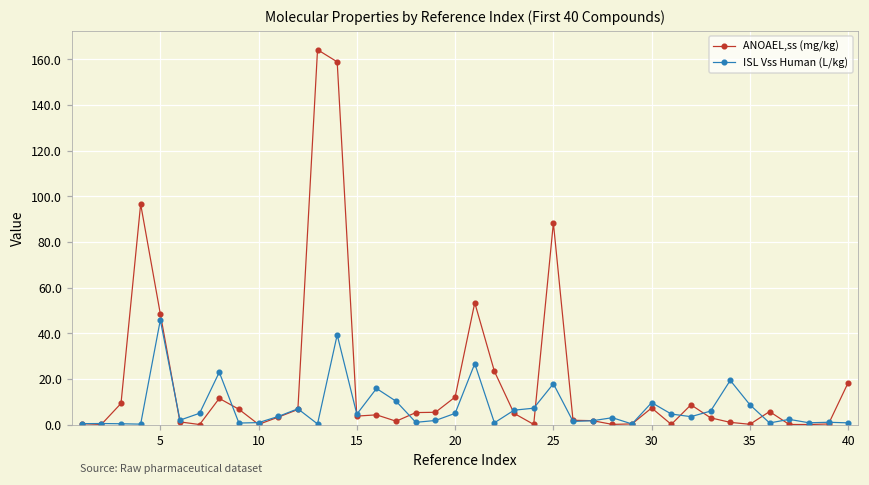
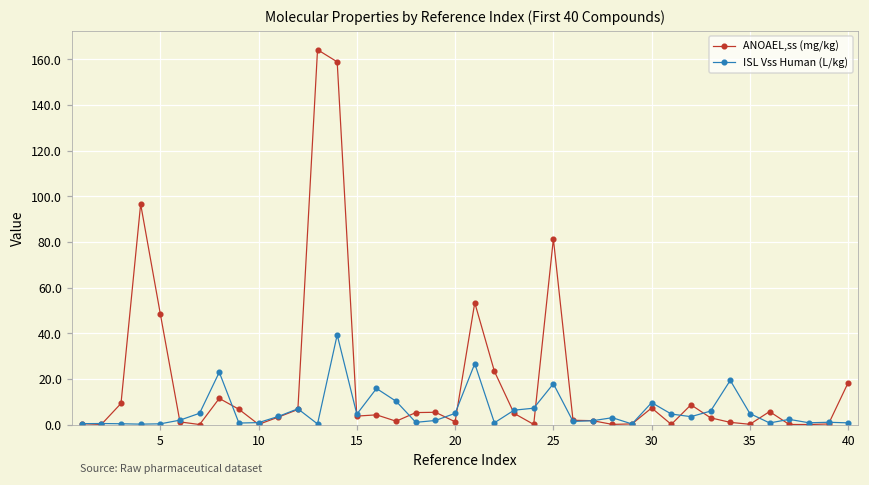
  {
    "ANOAEL,ss (mg/kg)": {
      "5": 48,
-     "20": 12,
-     "25": 88,
+     "20": 1,
+     "25": 81,
      "30": 7,
      "35": 0,
      "40": 18
    },
    "ISL Vss Human (L/kg)": {
-     "5": 46,
+     "5": 0,
      "20": 5,
      "25": 18,
      "30": 10,
-     "35": 9,
+     "35": 5,
      "40": 1
    }
  }
